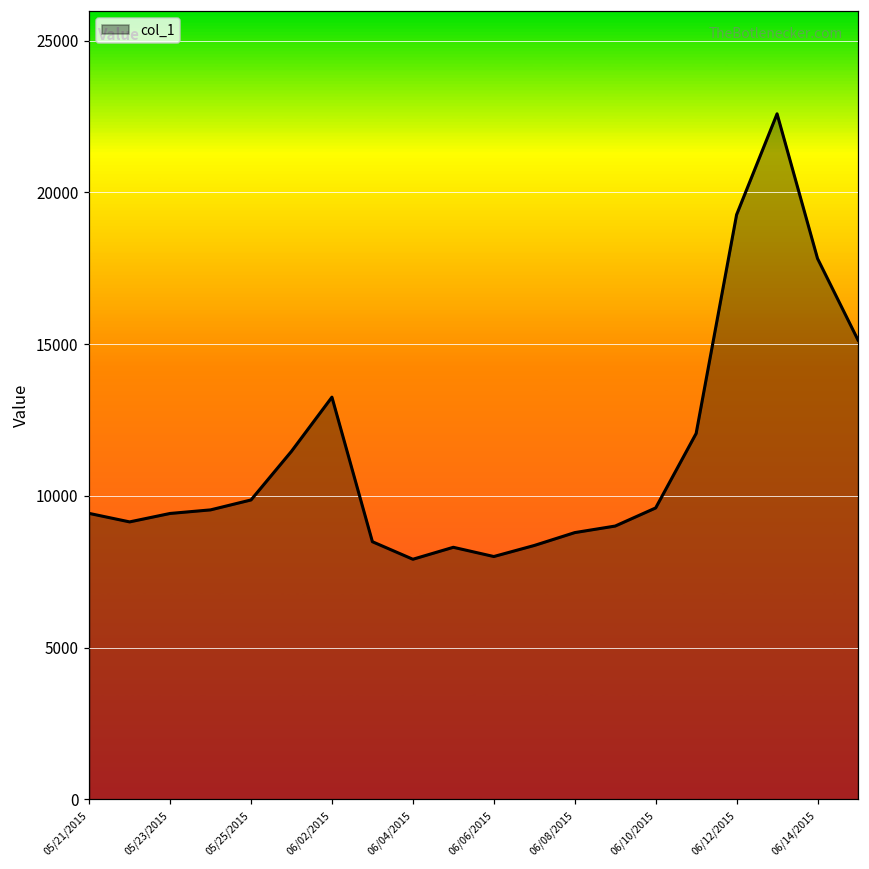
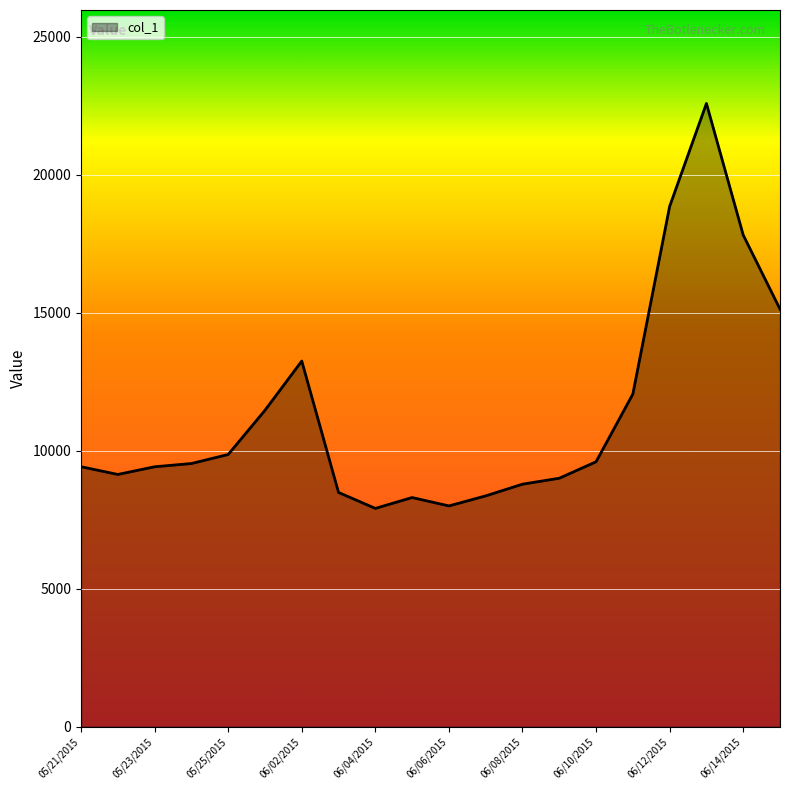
  {
    "05/21/2015": 9400,
    "05/23/2015": 9400,
    "05/25/2015": 9900,
    "06/02/2015": 13300,
    "06/04/2015": 7900,
    "06/06/2015": 8000,
    "06/08/2015": 8800,
    "06/10/2015": 9600,
-   "06/12/2015": 19300,
+   "06/12/2015": 18900,
    "06/14/2015": 17800
  }
